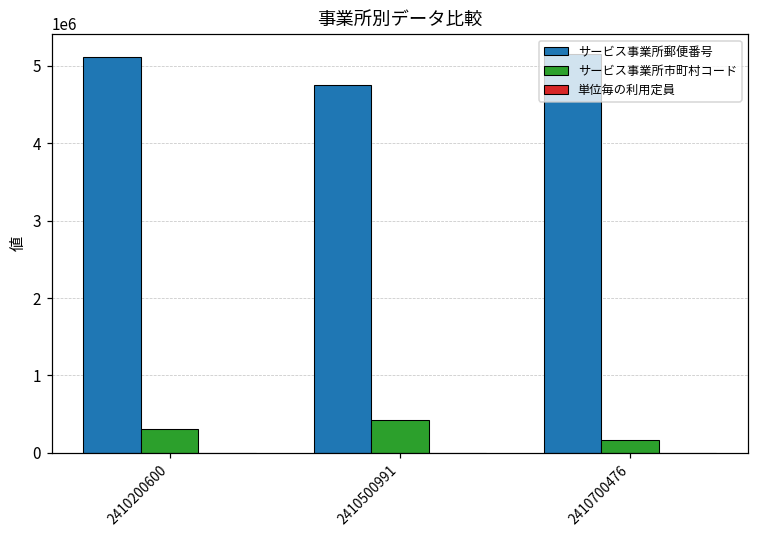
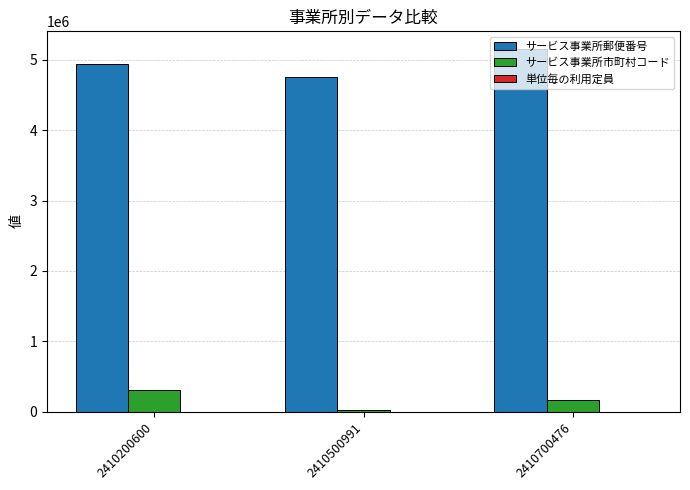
  {
    "サービス事業所郵便番号": {
-     "2410200600": 5100000,
+     "2410200600": 4900000,
      "2410500991": 4800000
    },
    "サービス事業所市町村コード": {
      "2410200600": 300000,
-     "2410500991": 400000,
+     "2410500991": 0,
      "2410700476": 200000
    }
  }
